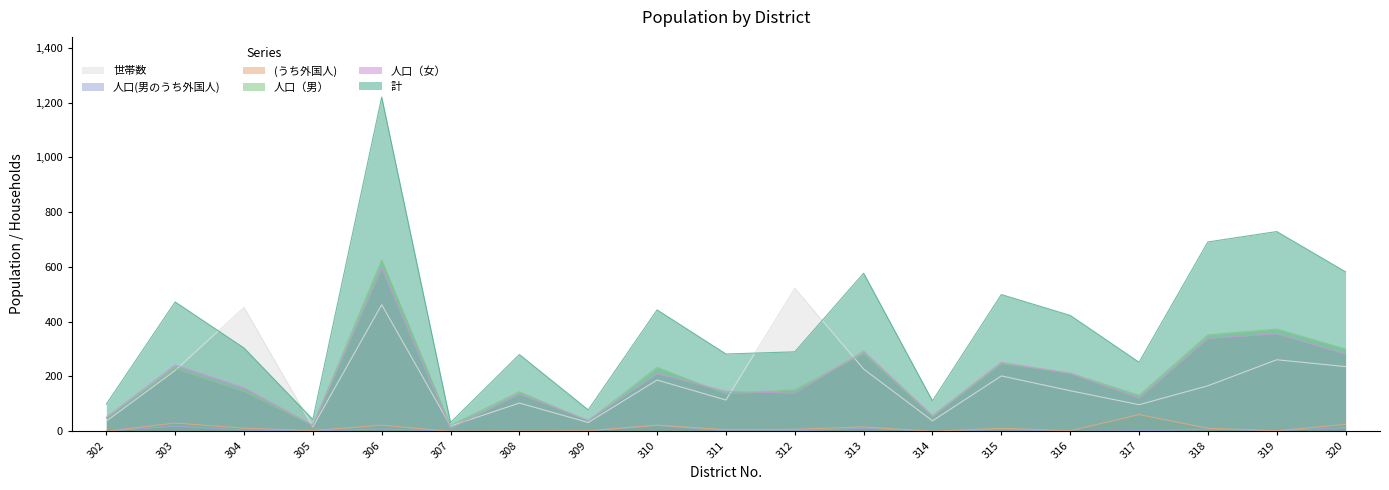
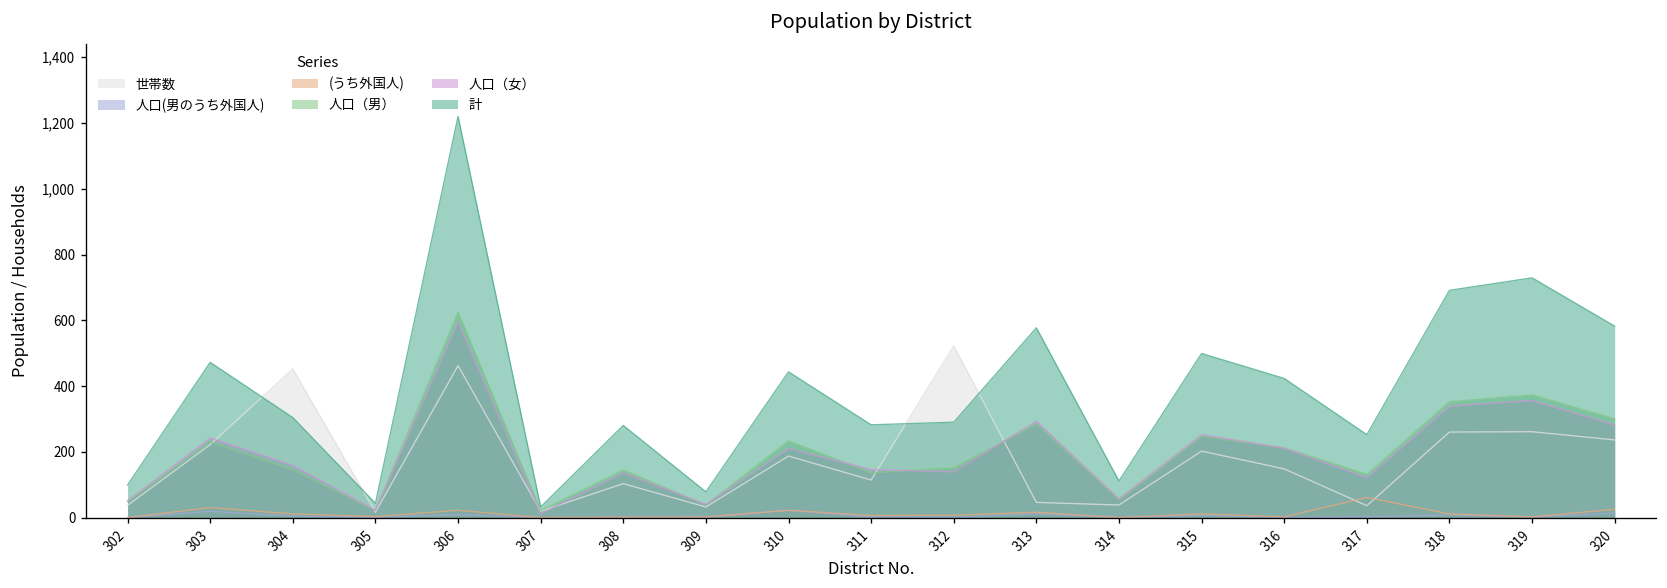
  {
    "世帯数": {
      "302": 40,
      "304": 450,
      "306": 460,
      "308": 100,
      "310": 190,
      "311": 110,
      "312": 520,
-     "313": 230,
+     "313": 50,
      "314": 40,
      "315": 200,
      "316": 150,
-     "317": 100,
-     "318": 170,
+     "317": 40,
+     "318": 260,
      "319": 260,
      "320": 240
    },
    "(うち外国人)": {
      "303": 30,
      "306": 20,
      "317": 60,
      "320": 30
    }
  }
